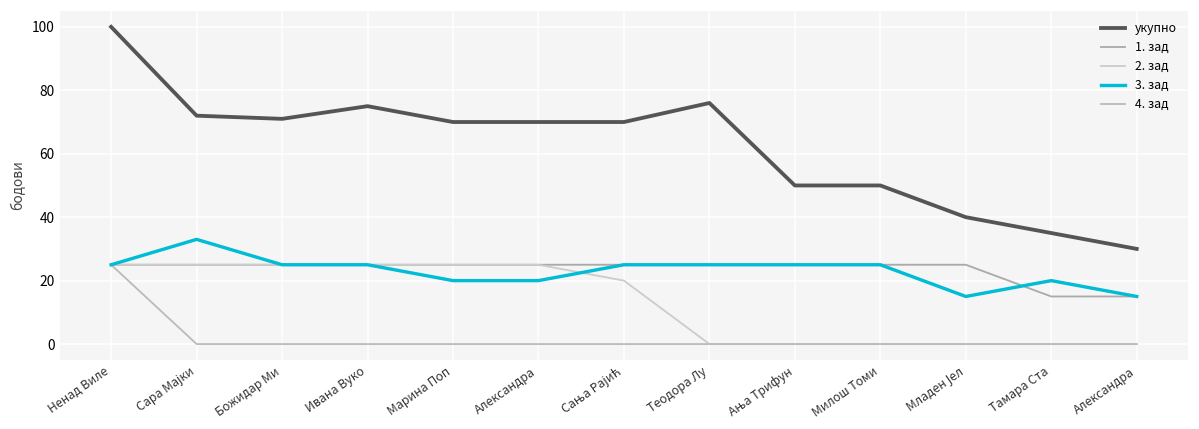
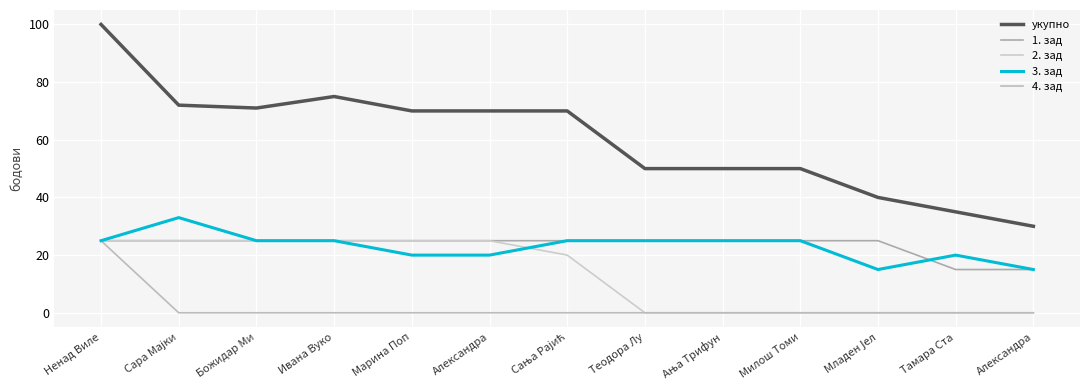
  {
    "укупно": {
      "Ненад Виле": 100,
      "Сара Мајки": 72,
      "Божидар Ми": 71,
      "Ивана Вуко": 75,
      "Марина Поп": 70,
      "Сања Рајић": 70,
-     "Теодора Лу": 76,
+     "Теодора Лу": 50,
      "Ања Трифун": 50,
      "Милош Томи": 50,
      "Младен Јел": 40,
      "Тамара Ста": 35
    },
    "3. зад": {
      "Сара Мајки": 33,
      "Марина Поп": 20,
      "Младен Јел": 15,
      "Тамара Ста": 20
    }
  }
